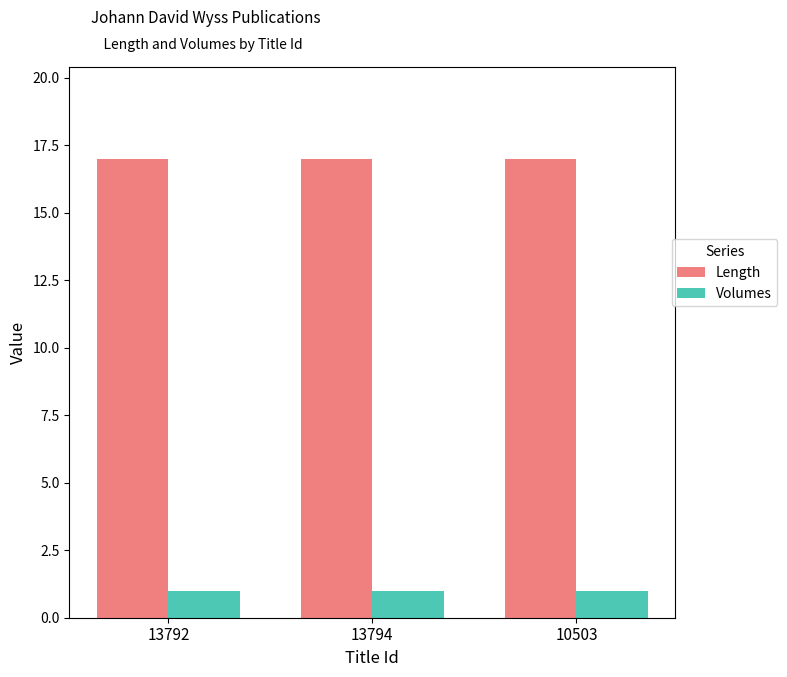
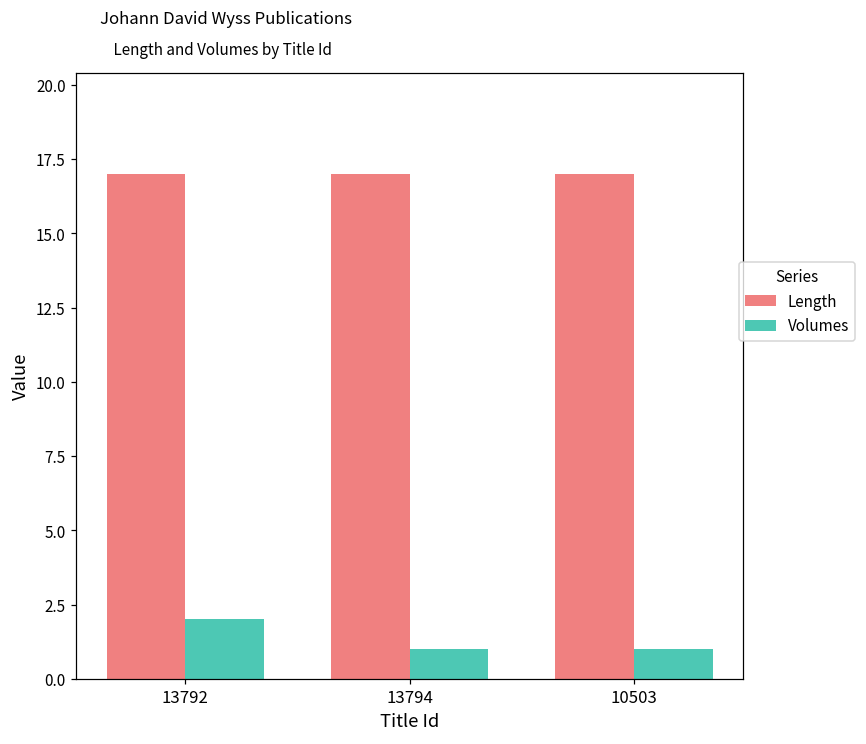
  {
    "Length": {
      "13792": 17,
      "13794": 17,
      "10503": 17
    },
    "Volumes": {
-     "13792": 1,
+     "13792": 2,
      "13794": 1,
      "10503": 1
    }
  }
